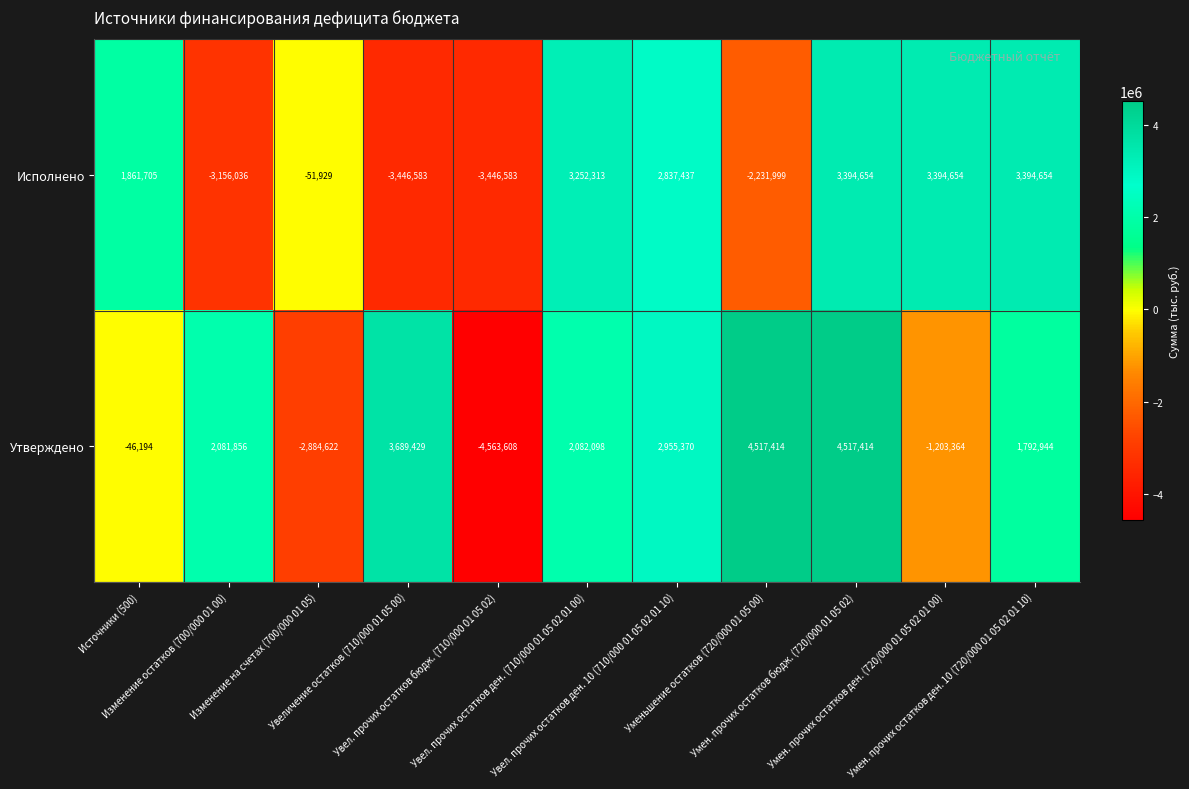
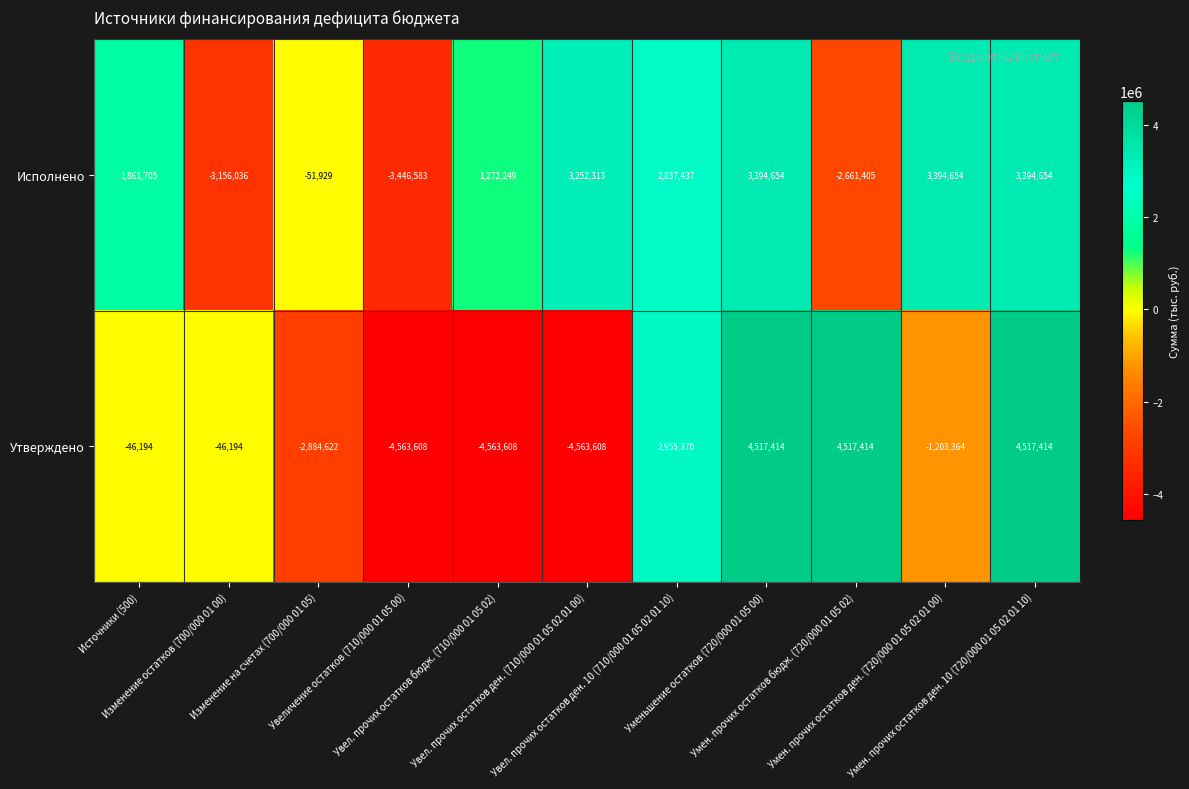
  {
    "Исполнено": {
      "Источники (500)": "1,861,705",
      "Изменение остатков (700/000 01 00)": "-3,156,036",
      "Изменение на счетах (700/000 01 05)": "-51,929",
      "Увеличение остатков (710/000 01 05 00)": "-3,446,583",
-     "Увел. прочих остатков бюдж. (710/000 01 05 02)": "-3,446,583",
+     "Увел. прочих остатков бюдж. (710/000 01 05 02)": "1,272,249",
      "Увел. прочих остатков ден. (710/000 01 05 02 01 00)": "3,252,313",
      "Увел. прочих остатков ден. 10 (710/000 01 05 02 01 10)": "2,837,437",
-     "Уменьшение остатков (720/000 01 05 00)": "-2,231,999",
-     "Умен. прочих остатков бюдж. (720/000 01 05 02)": "3,394,654",
+     "Уменьшение остатков (720/000 01 05 00)": "3,394,654",
+     "Умен. прочих остатков бюдж. (720/000 01 05 02)": "-2,661,405",
      "Умен. прочих остатков ден. (720/000 01 05 02 01 00)": "3,394,654"
    },
    "Утверждено": {
      "Источники (500)": "-46,194",
-     "Изменение остатков (700/000 01 00)": "2,081,856",
+     "Изменение остатков (700/000 01 00)": "-46,194",
      "Изменение на счетах (700/000 01 05)": "-2,884,622",
-     "Увеличение остатков (710/000 01 05 00)": "3,689,429",
+     "Увеличение остатков (710/000 01 05 00)": "-4,563,608",
      "Увел. прочих остатков бюдж. (710/000 01 05 02)": "-4,563,608",
-     "Увел. прочих остатков ден. (710/000 01 05 02 01 00)": "2,082,098",
+     "Увел. прочих остатков ден. (710/000 01 05 02 01 00)": "-4,563,608",
      "Увел. прочих остатков ден. 10 (710/000 01 05 02 01 10)": "2,955,370",
      "Уменьшение остатков (720/000 01 05 00)": "4,517,414",
      "Умен. прочих остатков бюдж. (720/000 01 05 02)": "4,517,414",
      "Умен. прочих остатков ден. (720/000 01 05 02 01 00)": "-1,203,364",
-     "Умен. прочих остатков ден. 10 (720/000 01 05 02 01 10)": "1,792,944"
+     "Умен. прочих остатков ден. 10 (720/000 01 05 02 01 10)": "4,517,414"
    }
  }
